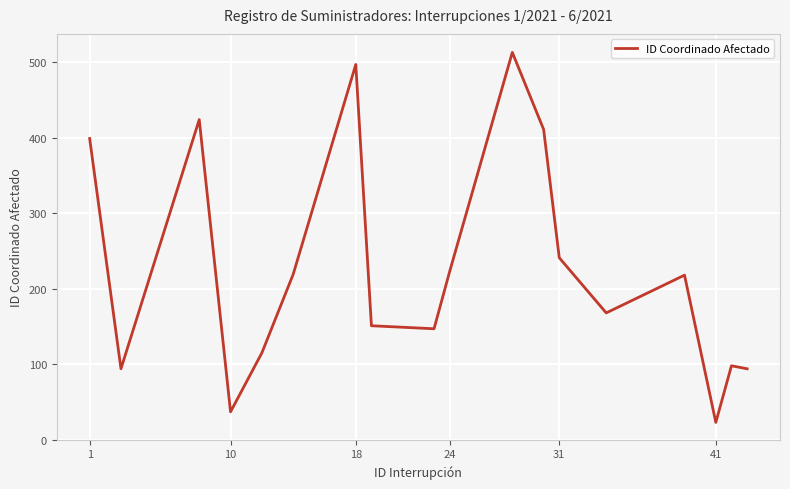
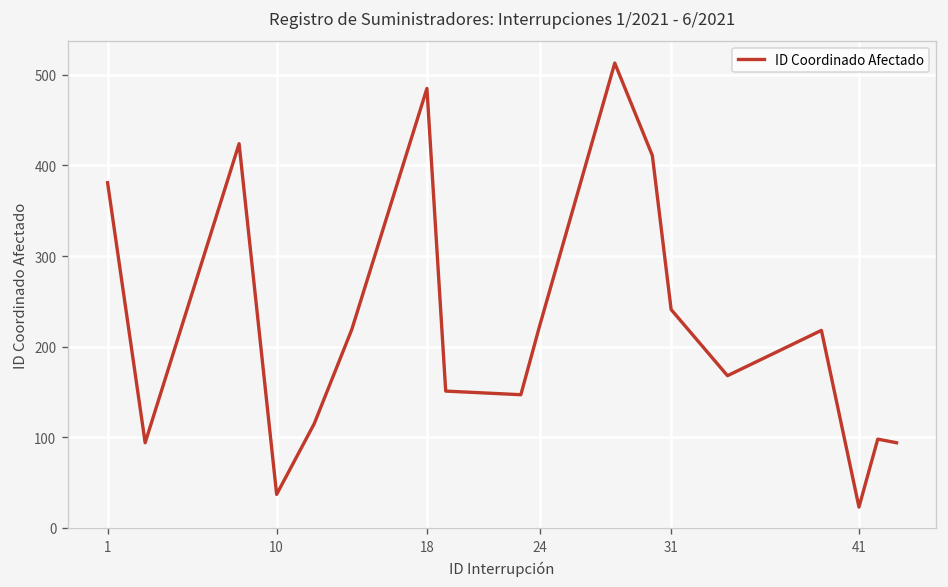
  {
-   "1": 400,
+   "1": 380,
    "10": 40,
-   "18": 500,
+   "18": 490,
    "24": 220,
    "31": 240,
    "41": 20
  }
